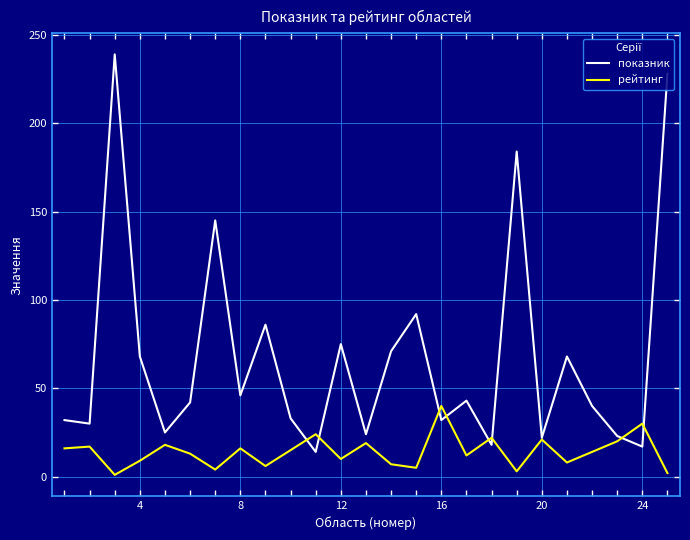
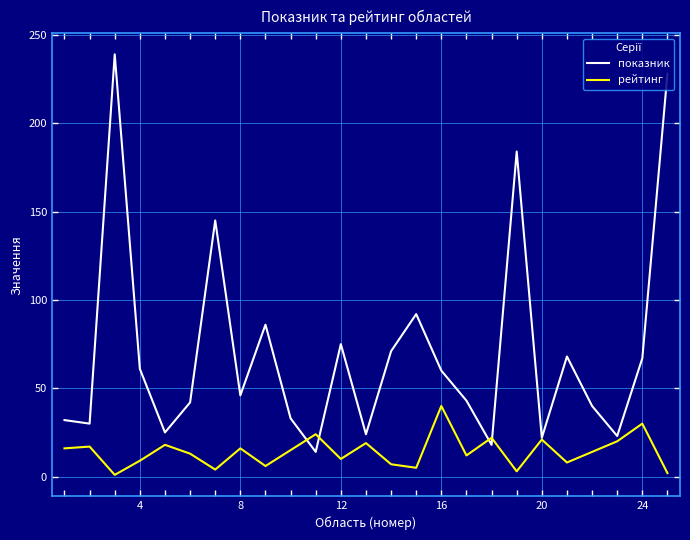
  {
    "показник": {
-     "4": 68,
+     "4": 61,
      "8": 46,
      "12": 75,
-     "16": 32,
-     "24": 17
+     "16": 60,
+     "24": 67
    },
    "рейтинг": {
      "4": 9,
      "8": 16,
      "12": 10,
      "16": 40,
      "24": 30
    }
  }
